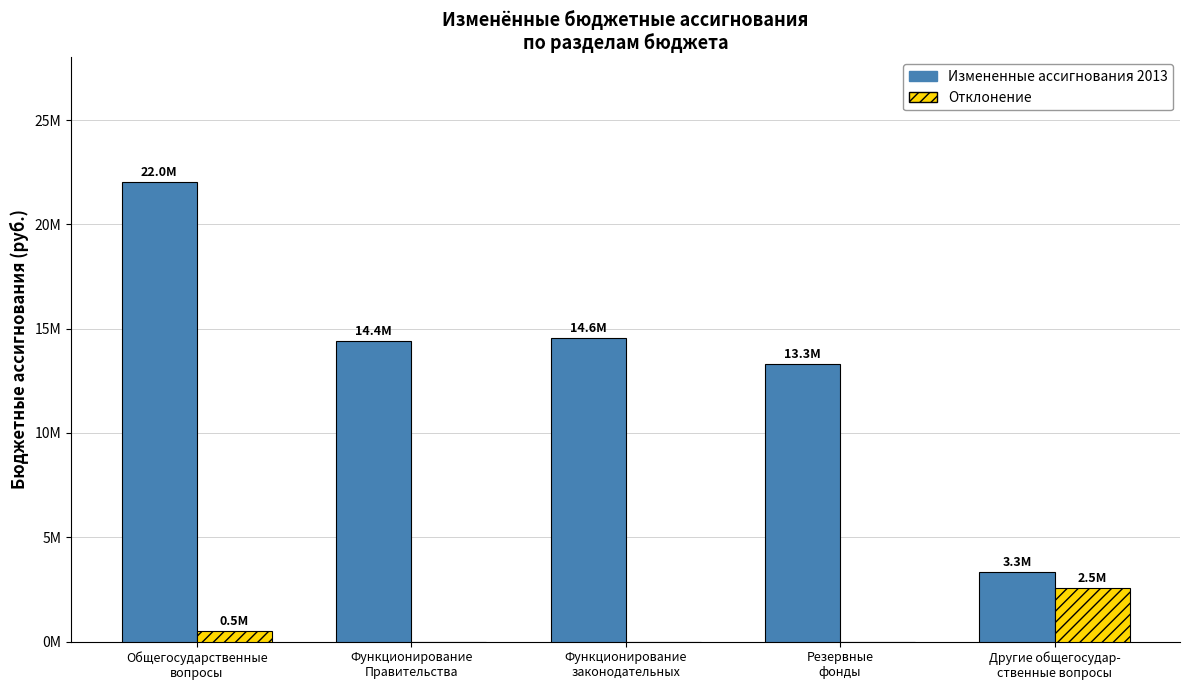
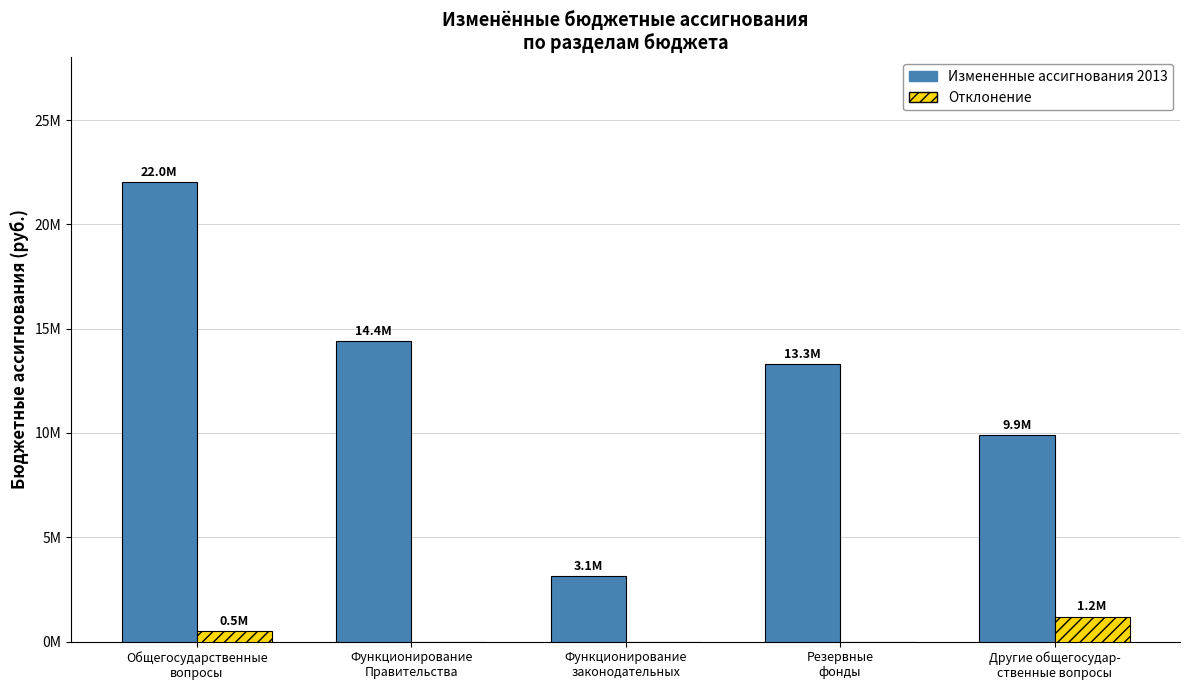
  {
    "Измененные ассигнования 2013": {
      "Общегосударственные вопросы": "22.0M",
      "Функционирование Правительства": "14.4M",
-     "Функционирование законодательных": "14.6M",
+     "Функционирование законодательных": "3.1M",
      "Резервные фонды": "13.3M",
-     "Другие общегосудар- ственные вопросы": "3.3M"
+     "Другие общегосудар- ственные вопросы": "9.9M"
    },
    "Отклонение": {
      "Общегосударственные вопросы": "0.5M",
-     "Другие общегосудар- ственные вопросы": "2.5M"
+     "Другие общегосудар- ственные вопросы": "1.2M"
    }
  }
